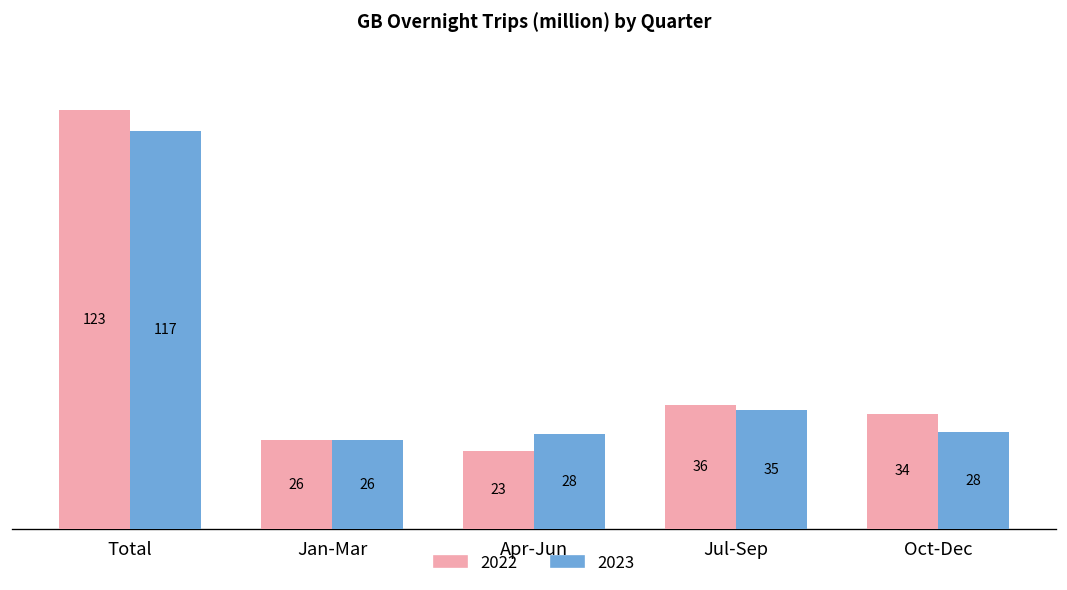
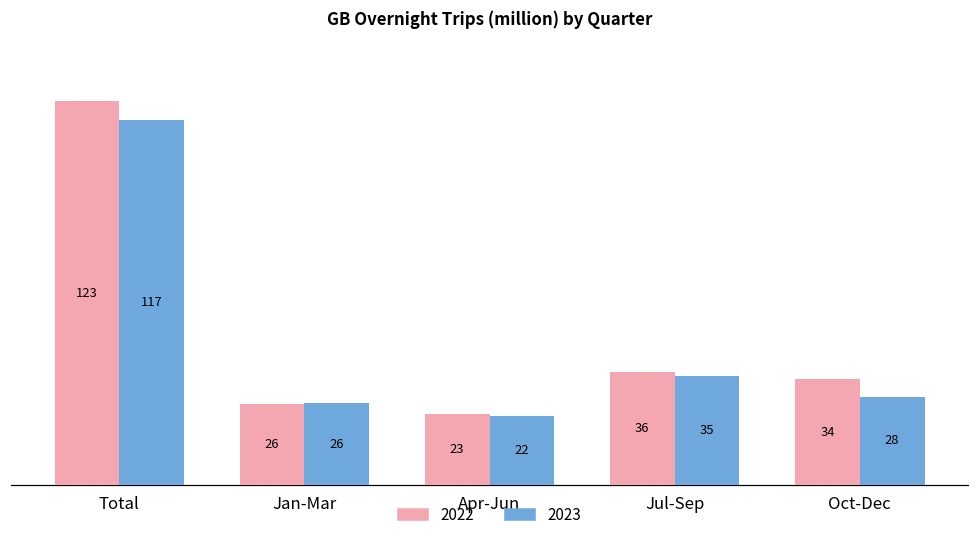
  {
    "2022": {
      "Total": 123,
      "Jan-Mar": 26,
      "Apr-Jun": 23,
      "Jul-Sep": 36,
      "Oct-Dec": 34
    },
    "2023": {
      "Total": 117,
      "Jan-Mar": 26,
-     "Apr-Jun": 28,
+     "Apr-Jun": 22,
      "Jul-Sep": 35,
      "Oct-Dec": 28
    }
  }
